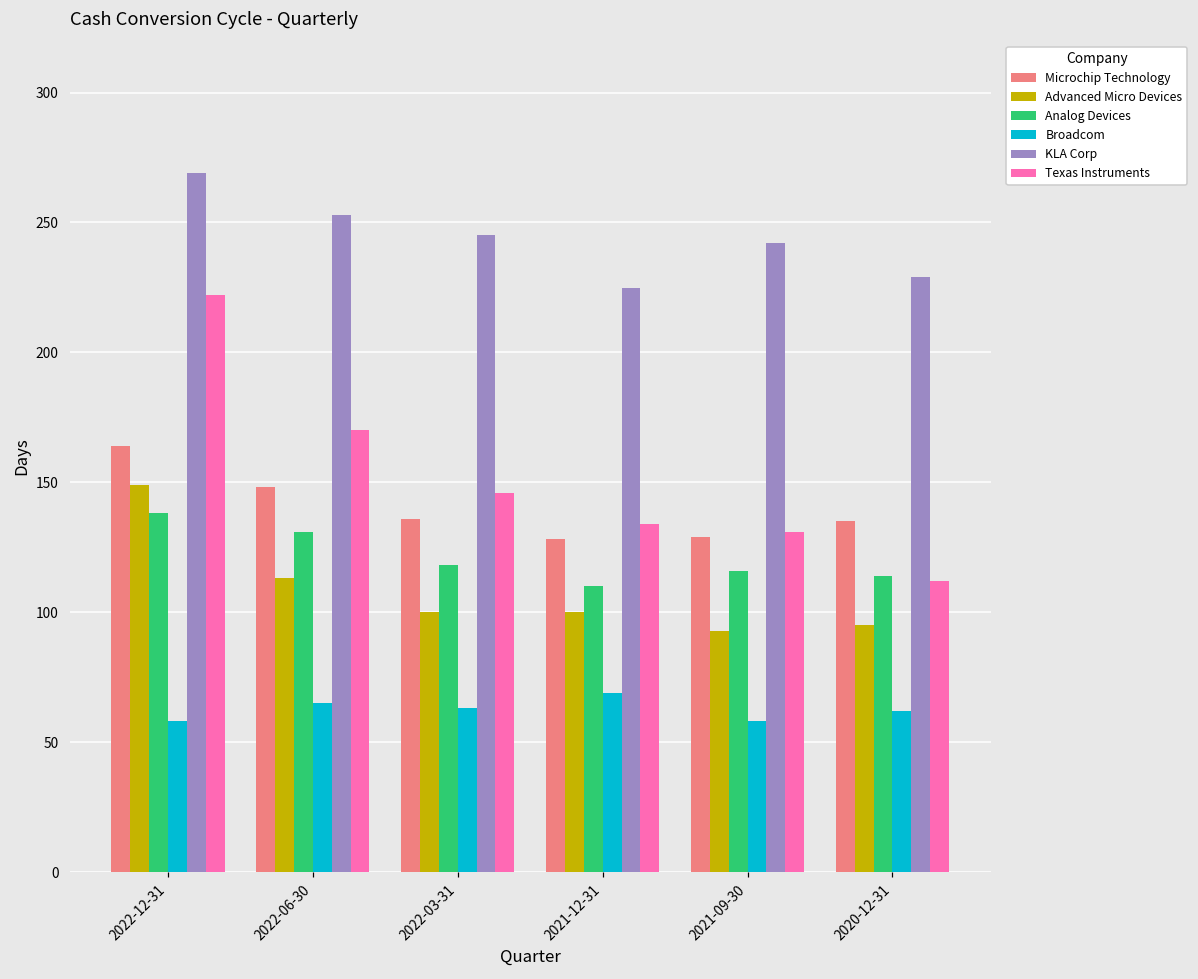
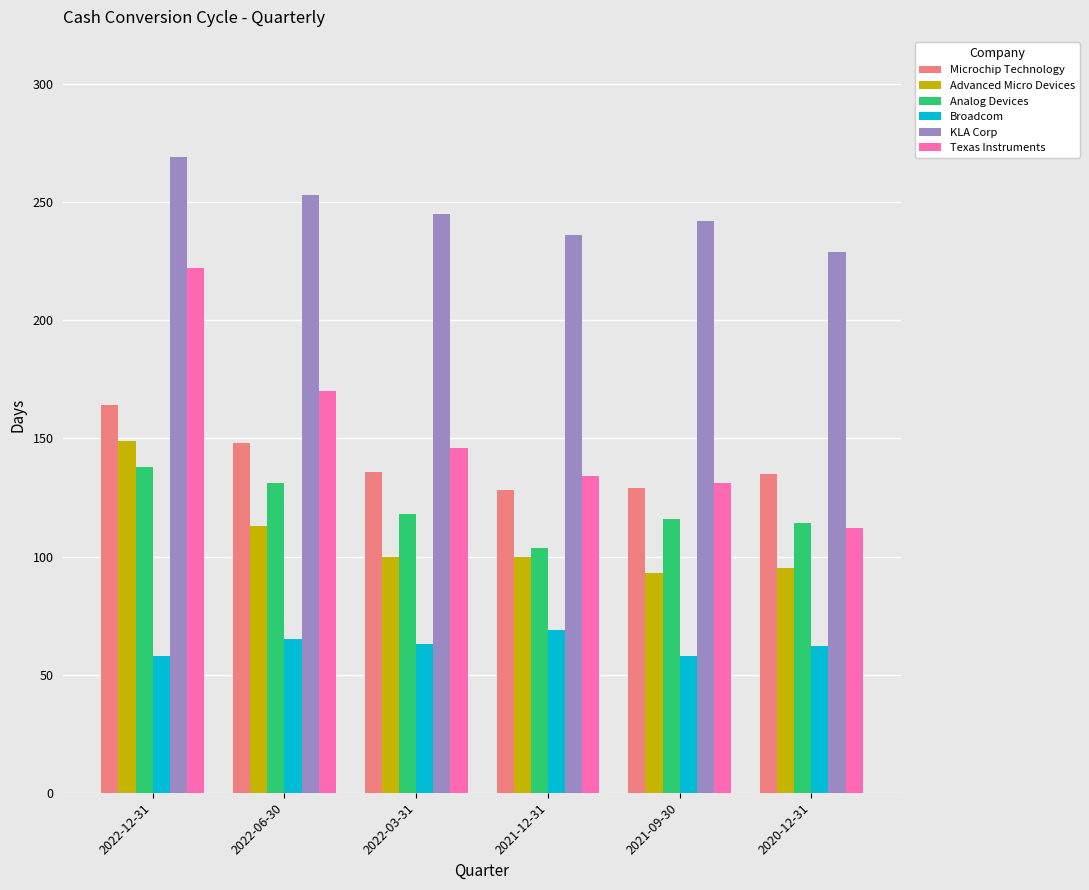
  {
    "Advanced Micro Devices": {
      "2022-12-31": 149,
      "2022-06-30": 113,
      "2022-03-31": 100,
      "2021-12-31": 100,
      "2021-09-30": 93,
      "2020-12-31": 95
    },
    "Analog Devices": {
      "2022-12-31": 138,
      "2022-06-30": 131,
      "2022-03-31": 118,
-     "2021-12-31": 110,
+     "2021-12-31": 104,
      "2021-09-30": 116,
      "2020-12-31": 114
    },
    "Broadcom": {
      "2022-12-31": 58,
      "2022-06-30": 65,
      "2022-03-31": 63,
      "2021-12-31": 69,
      "2021-09-30": 58,
      "2020-12-31": 62
    },
    "KLA Corp": {
      "2022-12-31": 269,
      "2022-06-30": 253,
      "2022-03-31": 245,
-     "2021-12-31": 225,
+     "2021-12-31": 236,
      "2021-09-30": 242,
      "2020-12-31": 229
    }
  }
